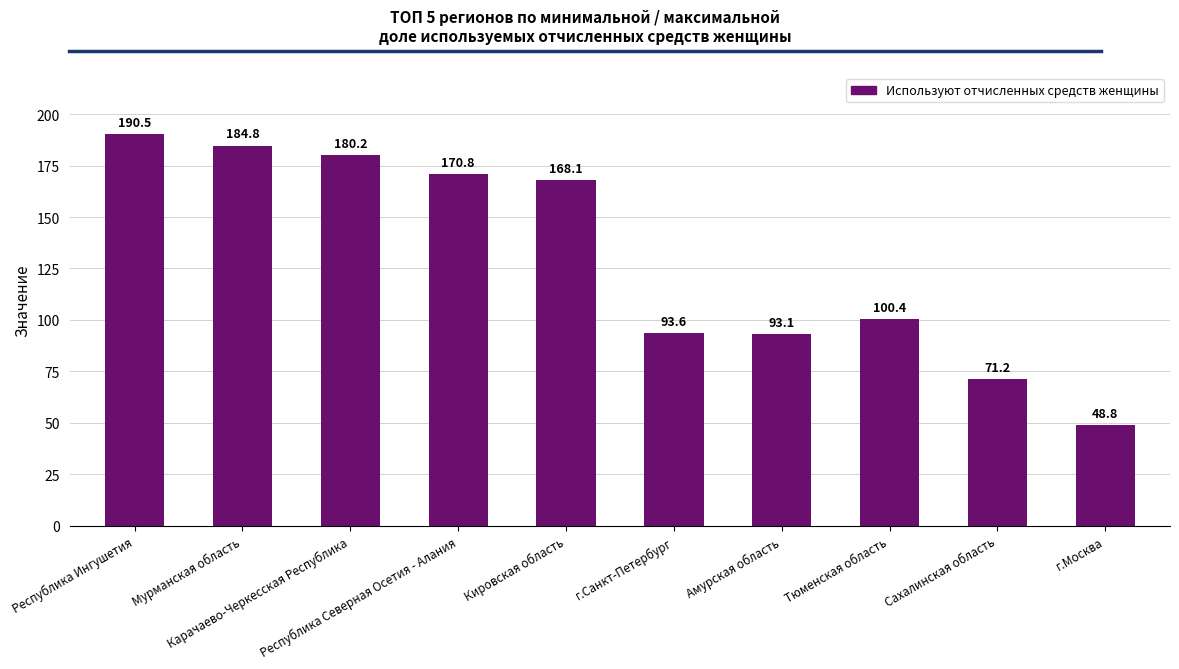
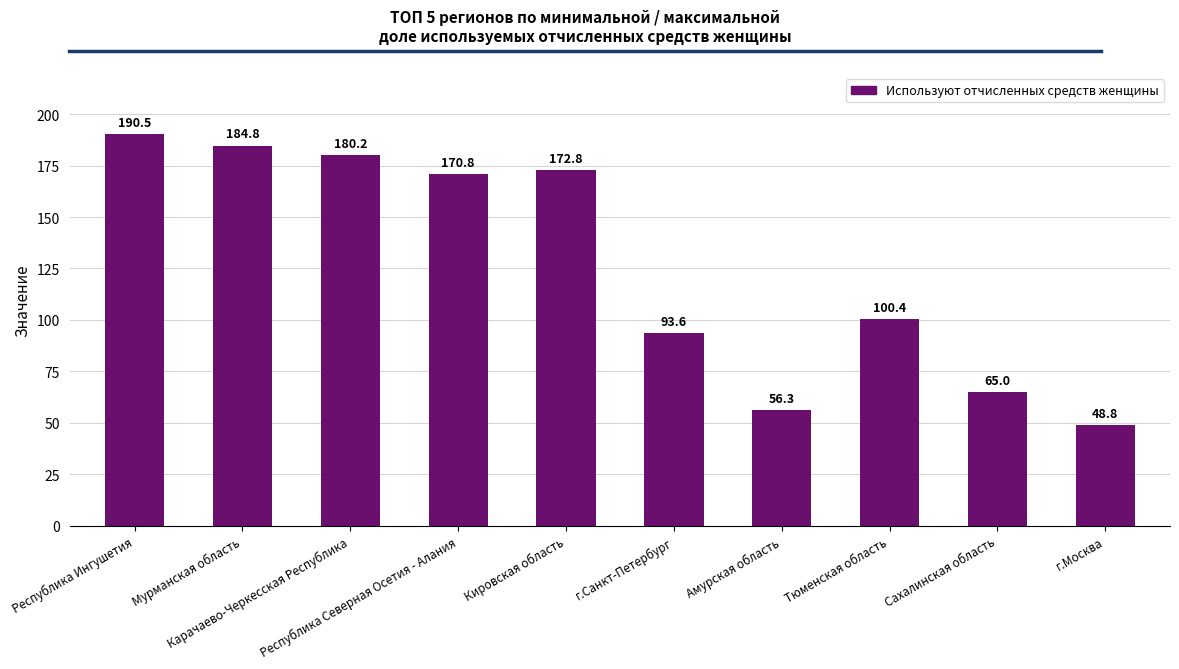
  {
    "Республика Ингушетия": 190.5,
    "Мурманская область": 184.8,
    "Карачаево-Черкесская Республика": 180.2,
    "Республика Северная Осетия - Алания": 170.8,
-   "Кировская область": 168.1,
+   "Кировская область": 172.8,
    "г.Санкт-Петербург": 93.6,
-   "Амурская область": 93.1,
+   "Амурская область": 56.3,
    "Тюменская область": 100.4,
-   "Сахалинская область": 71.2,
+   "Сахалинская область": 65.0,
    "г.Москва": 48.8
  }
